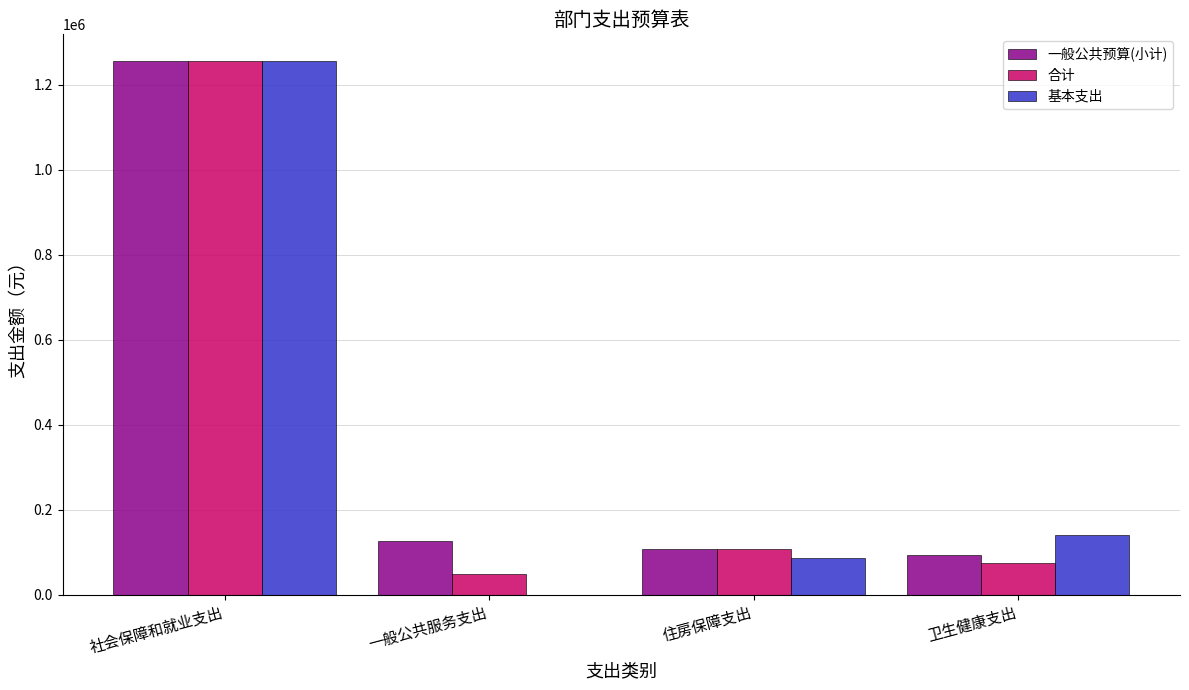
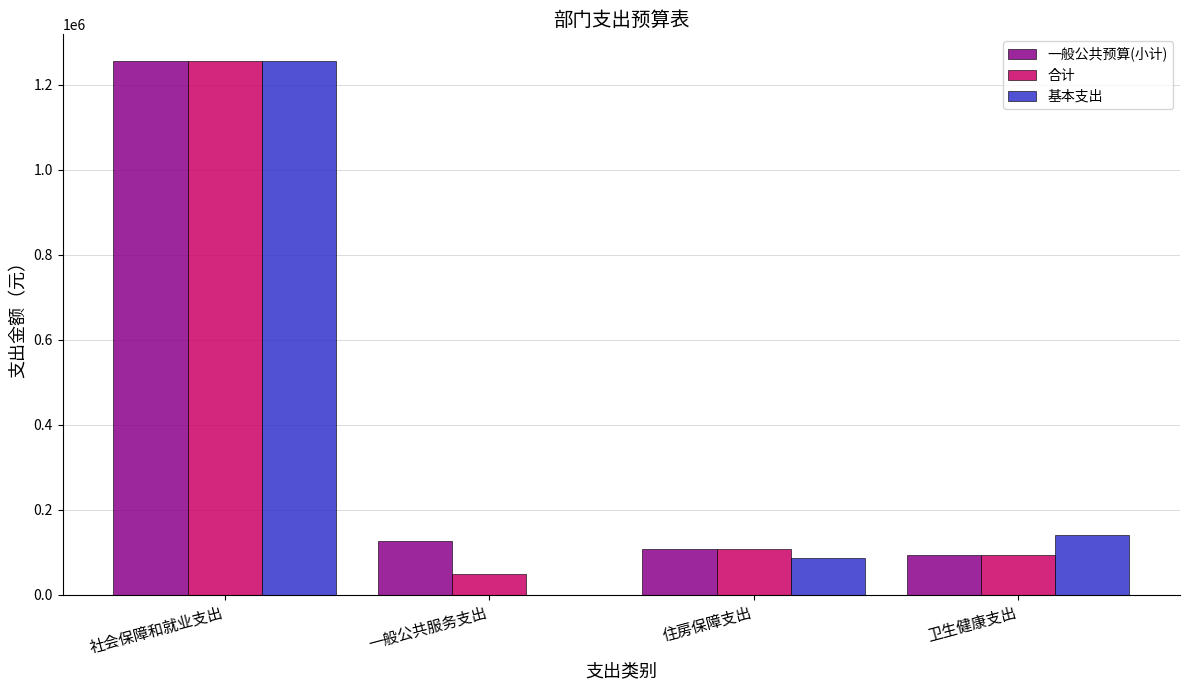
  {
    "一般公共预算(小计)": {
      "社会保障和就业支出": 1260000,
      "一般公共服务支出": 130000,
      "住房保障支出": 110000,
      "卫生健康支出": 90000
    },
    "合计": {
      "社会保障和就业支出": 1260000,
      "一般公共服务支出": 50000,
      "住房保障支出": 110000,
-     "卫生健康支出": 70000
+     "卫生健康支出": 90000
    },
    "基本支出": {
      "社会保障和就业支出": 1260000,
      "一般公共服务支出": 0,
      "住房保障支出": 90000,
      "卫生健康支出": 140000
    }
  }
